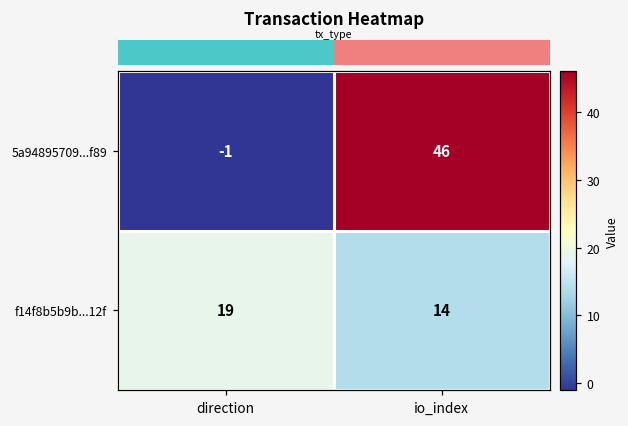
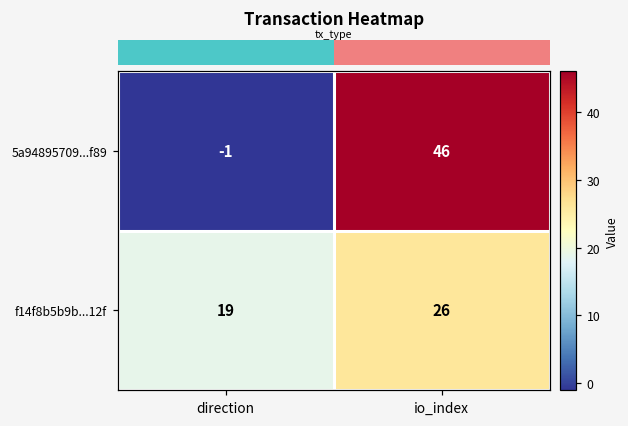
  {
    "5a94895709...f89": {
      "direction": -1,
      "io_index": 46
    },
    "f14f8b5b9b...12f": {
      "direction": 19,
-     "io_index": 14
+     "io_index": 26
    }
  }
